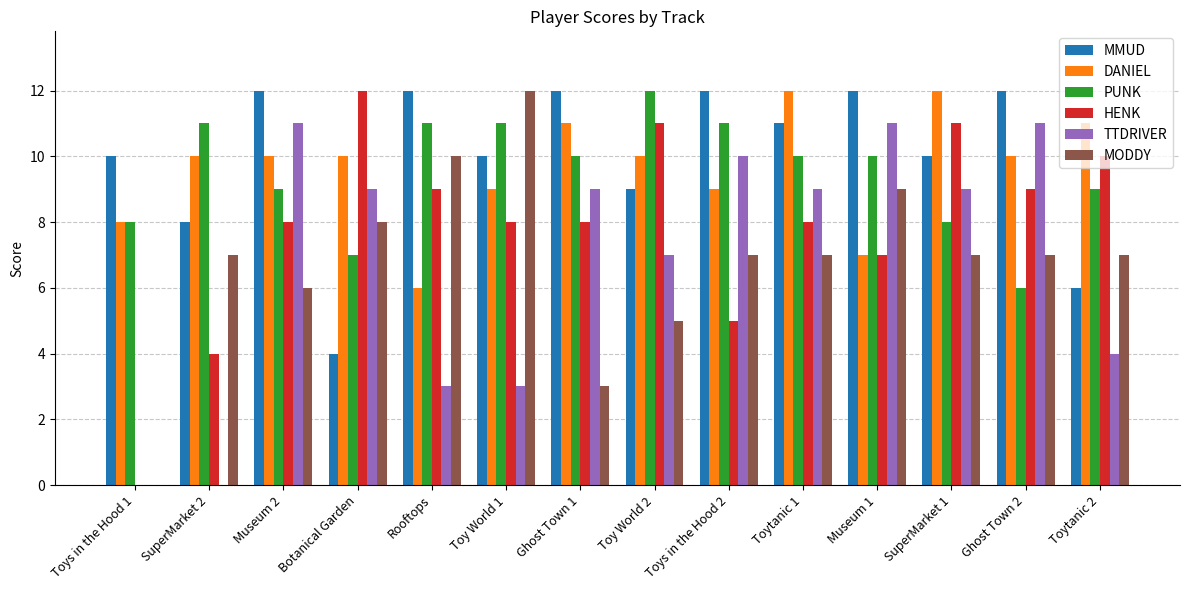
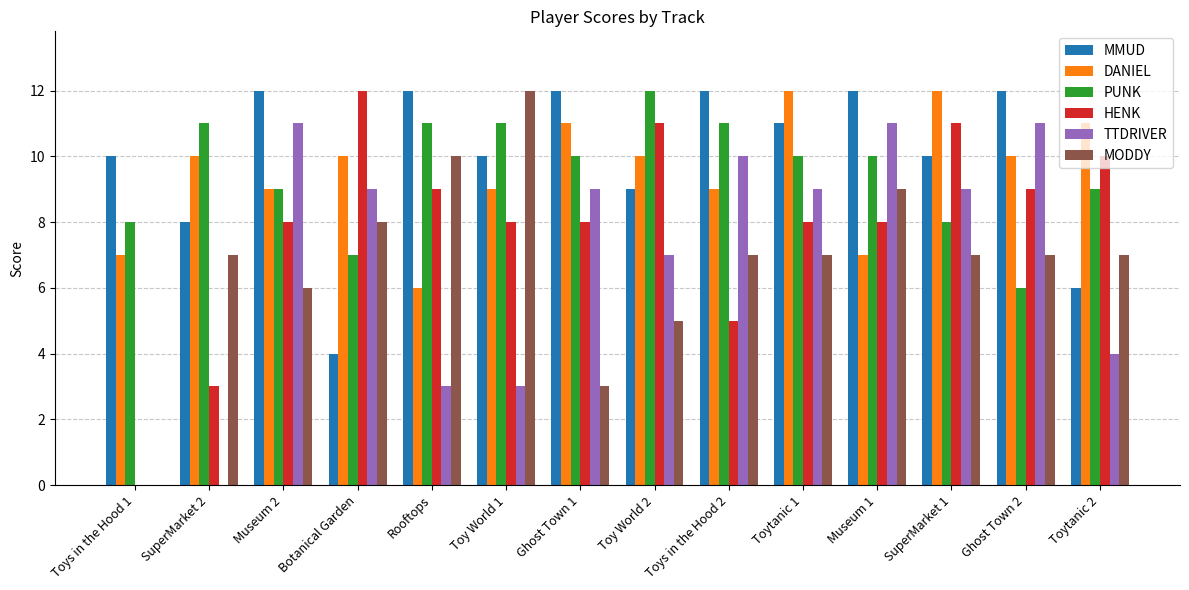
  {
    "MMUD": {
      "Toys in the Hood 1": 10,
      "SuperMarket 2": 8,
      "Museum 2": 12,
      "Botanical Garden": 4,
      "Rooftops": 12,
      "Toy World 1": 10,
      "Ghost Town 1": 12,
      "Toy World 2": 9,
      "Toys in the Hood 2": 12,
      "Toytanic 1": 11,
      "Museum 1": 12,
      "SuperMarket 1": 10,
      "Ghost Town 2": 12,
      "Toytanic 2": 6
    },
    "DANIEL": {
-     "Toys in the Hood 1": 8,
+     "Toys in the Hood 1": 7,
      "SuperMarket 2": 10,
-     "Museum 2": 10,
+     "Museum 2": 9,
      "Botanical Garden": 10,
      "Rooftops": 6,
      "Toy World 1": 9,
      "Ghost Town 1": 11,
      "Toy World 2": 10,
      "Toys in the Hood 2": 9,
      "Toytanic 1": 12,
      "Museum 1": 7,
      "SuperMarket 1": 12,
      "Ghost Town 2": 10
    },
    "PUNK": {
      "Toys in the Hood 1": 8,
      "SuperMarket 2": 11,
      "Museum 2": 9,
      "Botanical Garden": 7,
      "Rooftops": 11,
      "Toy World 1": 11,
      "Ghost Town 1": 10,
      "Toy World 2": 12,
      "Toys in the Hood 2": 11,
      "Toytanic 1": 10,
      "Museum 1": 10,
      "SuperMarket 1": 8,
      "Ghost Town 2": 6,
      "Toytanic 2": 9
    },
    "HENK": {
      "Toys in the Hood 1": 0,
-     "SuperMarket 2": 4,
+     "SuperMarket 2": 3,
      "Museum 2": 8,
      "Botanical Garden": 12,
      "Rooftops": 9,
      "Toy World 1": 8,
      "Ghost Town 1": 8,
      "Toy World 2": 11,
      "Toys in the Hood 2": 5,
      "Toytanic 1": 8,
-     "Museum 1": 7,
+     "Museum 1": 8,
      "SuperMarket 1": 11,
      "Ghost Town 2": 9
    },
    "TTDRIVER": {
      "Toys in the Hood 1": 0,
      "SuperMarket 2": 0,
      "Museum 2": 11,
      "Botanical Garden": 9,
      "Rooftops": 3,
      "Toy World 1": 3,
      "Ghost Town 1": 9,
      "Toy World 2": 7,
      "Toys in the Hood 2": 10,
      "Toytanic 1": 9,
      "Museum 1": 11,
      "SuperMarket 1": 9,
      "Ghost Town 2": 11,
      "Toytanic 2": 4
    },
    "MODDY": {
      "Toys in the Hood 1": 0,
      "SuperMarket 2": 7,
      "Museum 2": 6,
      "Botanical Garden": 8,
      "Rooftops": 10,
      "Toy World 1": 12,
      "Ghost Town 1": 3,
      "Toy World 2": 5,
      "Toys in the Hood 2": 7,
      "Toytanic 1": 7,
      "Museum 1": 9,
      "SuperMarket 1": 7,
      "Ghost Town 2": 7,
      "Toytanic 2": 7
    }
  }
